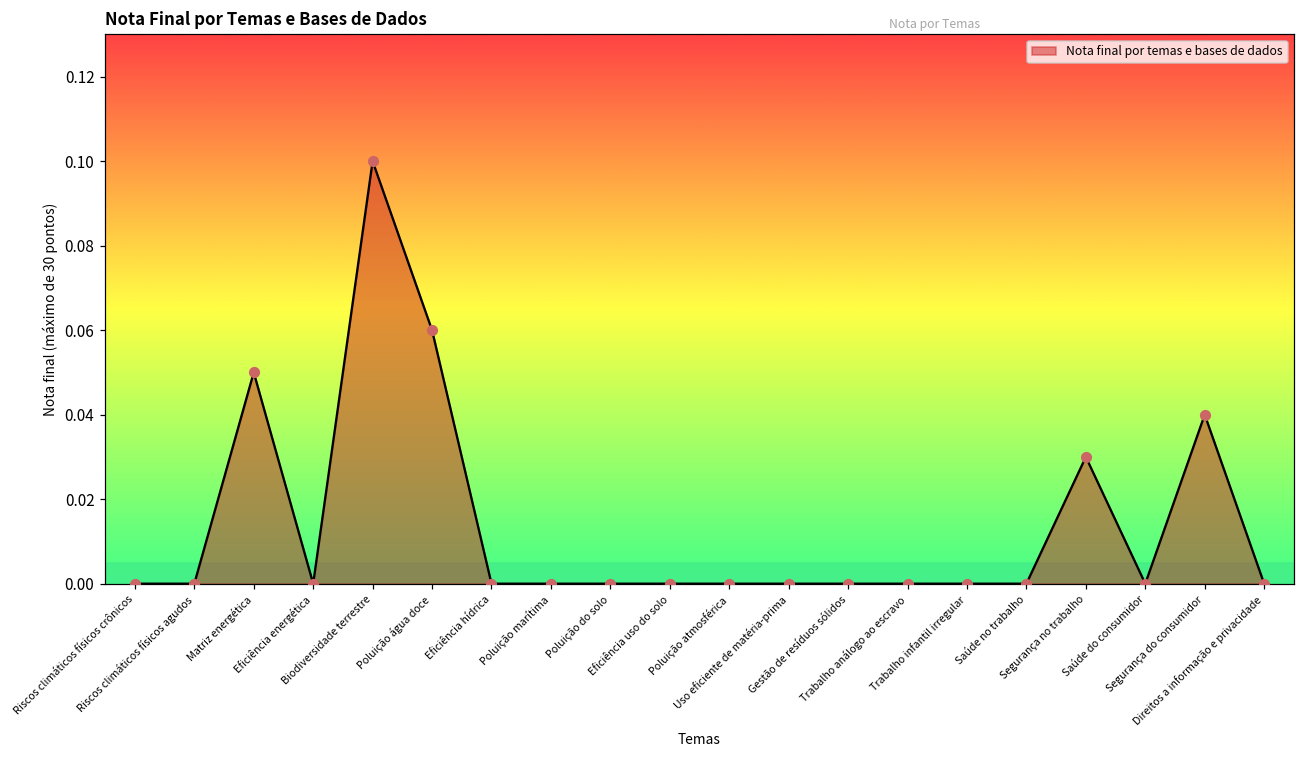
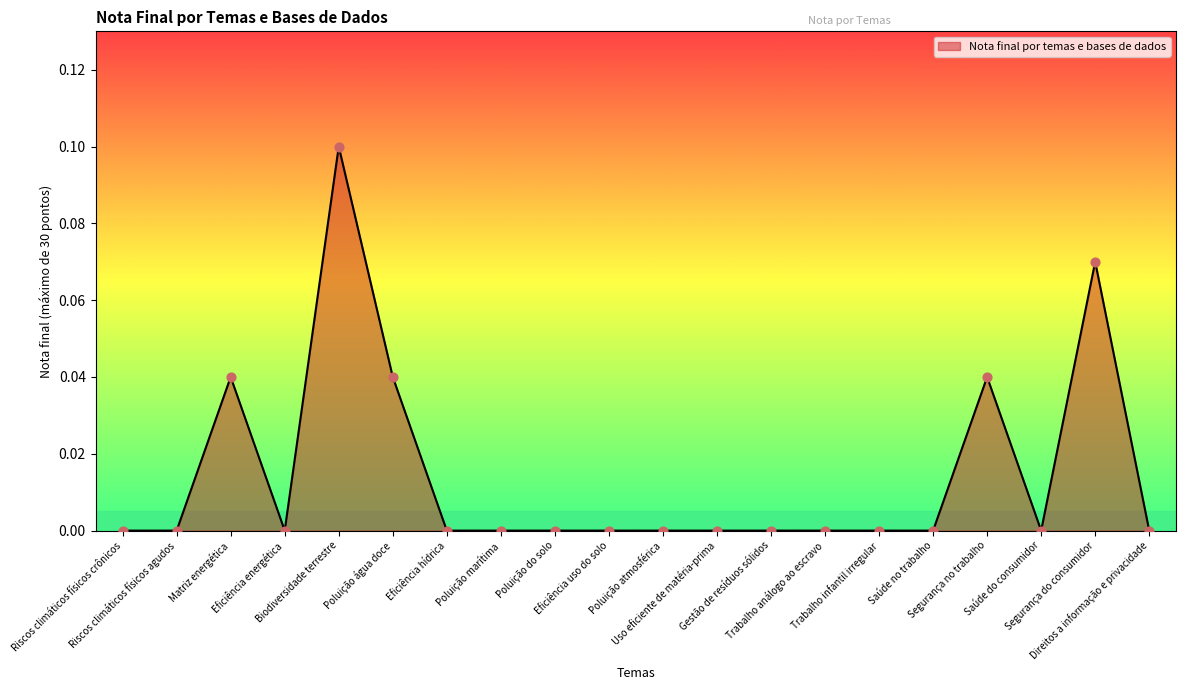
  {
-   "Matriz energética": 0.05,
+   "Matriz energética": 0.04,
    "Biodiversidade terrestre": 0.10,
-   "Poluição água doce": 0.06,
-   "Segurança no trabalho": 0.03,
-   "Segurança do consumidor": 0.04
+   "Poluição água doce": 0.04,
+   "Segurança no trabalho": 0.04,
+   "Segurança do consumidor": 0.07
  }
